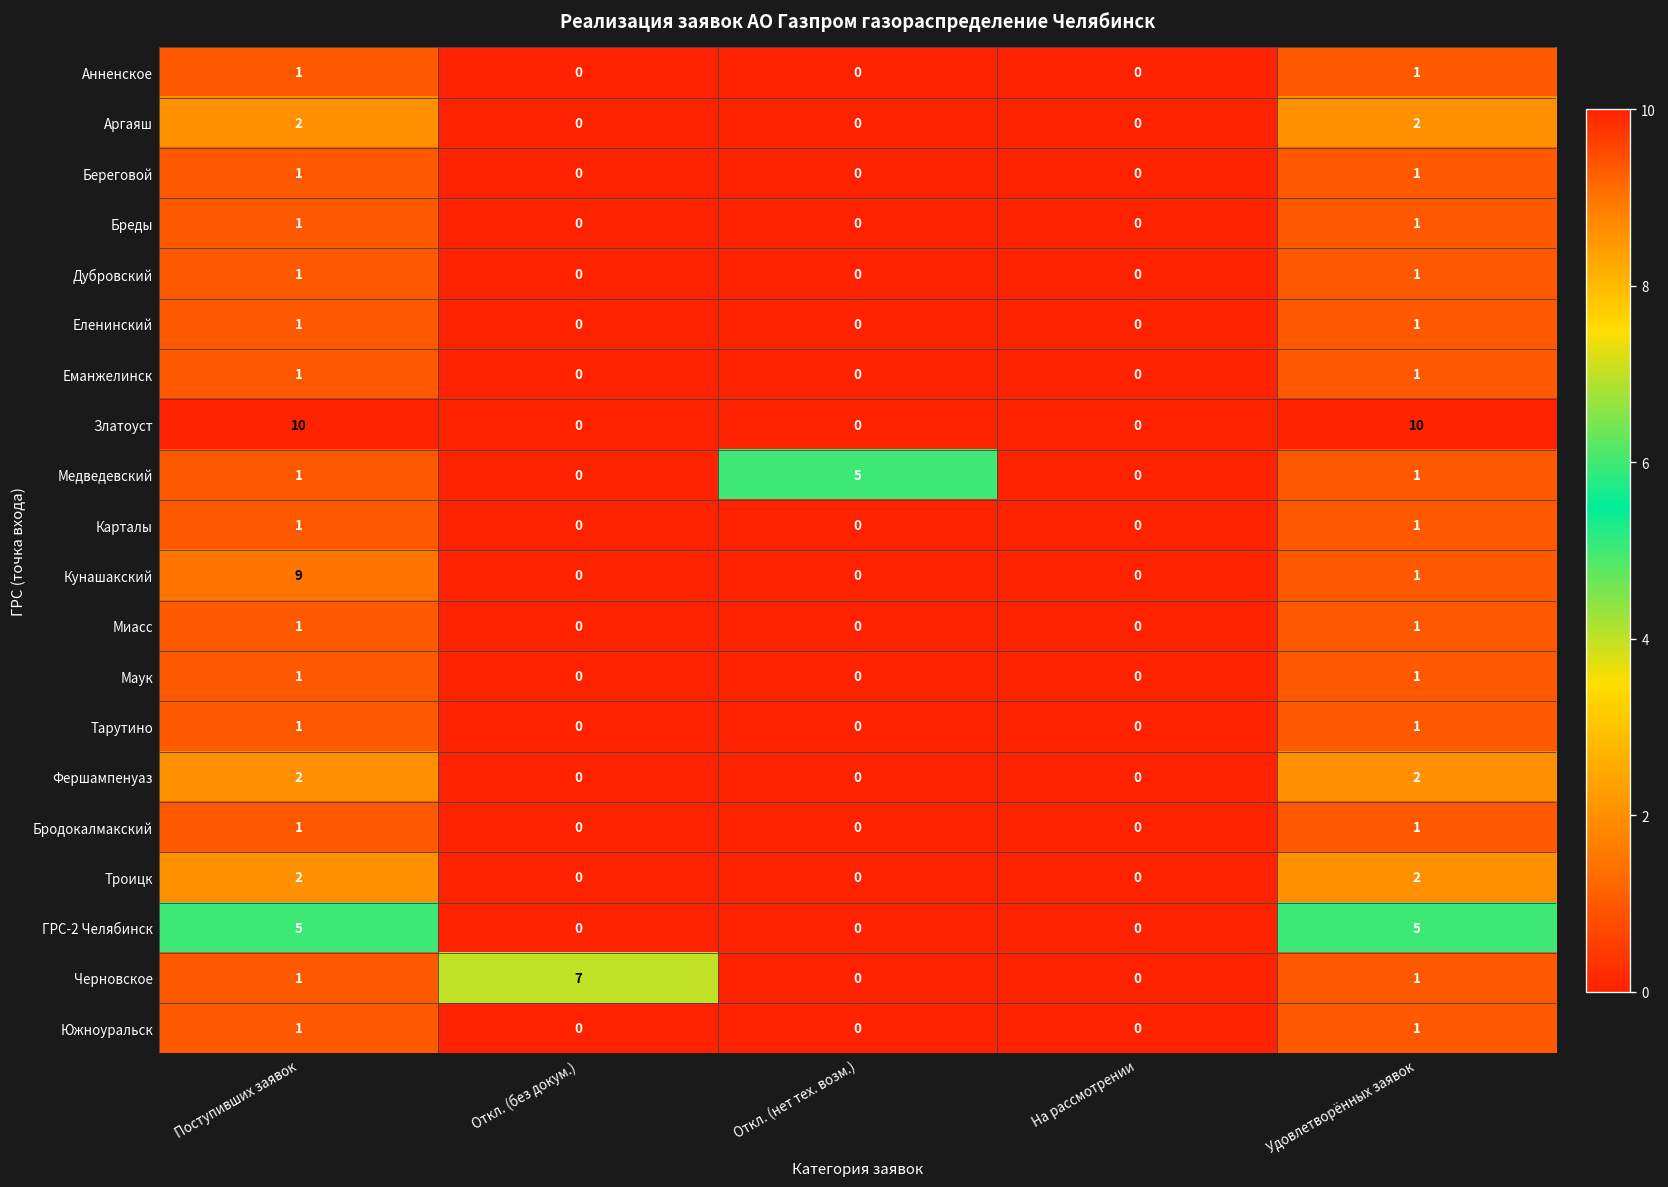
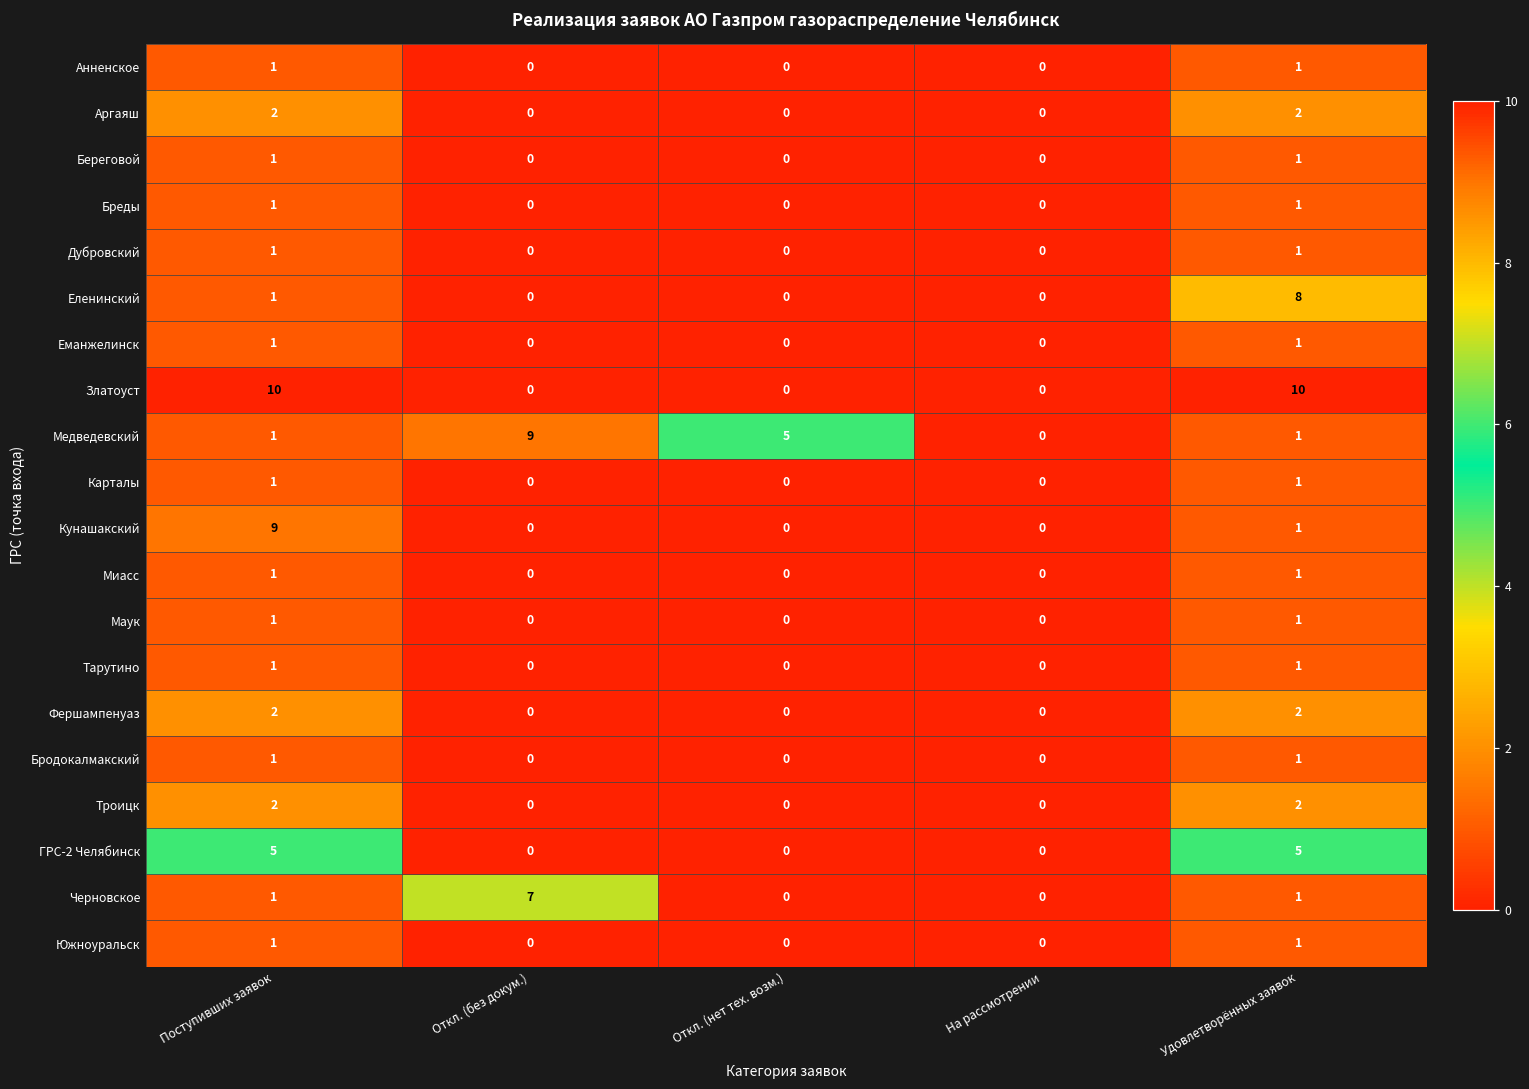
  {
    "Анненское": {
      "Поступивших заявок": 1,
      "Откл. (без докум.)": 0,
      "Откл. (нет тех. возм.)": 0,
      "На рассмотрении": 0,
      "Удовлетворённых заявок": 1
    },
    "Аргаяш": {
      "Поступивших заявок": 2,
      "Откл. (без докум.)": 0,
      "Откл. (нет тех. возм.)": 0,
      "На рассмотрении": 0,
      "Удовлетворённых заявок": 2
    },
    "Береговой": {
      "Поступивших заявок": 1,
      "Откл. (без докум.)": 0,
      "Откл. (нет тех. возм.)": 0,
      "На рассмотрении": 0,
      "Удовлетворённых заявок": 1
    },
    "Бреды": {
      "Поступивших заявок": 1,
      "Откл. (без докум.)": 0,
      "Откл. (нет тех. возм.)": 0,
      "На рассмотрении": 0,
      "Удовлетворённых заявок": 1
    },
    "Дубровский": {
      "Поступивших заявок": 1,
      "Откл. (без докум.)": 0,
      "Откл. (нет тех. возм.)": 0,
      "На рассмотрении": 0,
      "Удовлетворённых заявок": 1
    },
    "Еленинский": {
      "Поступивших заявок": 1,
      "Откл. (без докум.)": 0,
      "Откл. (нет тех. возм.)": 0,
      "На рассмотрении": 0,
-     "Удовлетворённых заявок": 1
+     "Удовлетворённых заявок": 8
    },
    "Еманжелинск": {
      "Поступивших заявок": 1,
      "Откл. (без докум.)": 0,
      "Откл. (нет тех. возм.)": 0,
      "На рассмотрении": 0,
      "Удовлетворённых заявок": 1
    },
    "Златоуст": {
      "Поступивших заявок": 10,
      "Откл. (без докум.)": 0,
      "Откл. (нет тех. возм.)": 0,
      "На рассмотрении": 0,
      "Удовлетворённых заявок": 10
    },
    "Медведевский": {
      "Поступивших заявок": 1,
-     "Откл. (без докум.)": 0,
+     "Откл. (без докум.)": 9,
      "Откл. (нет тех. возм.)": 5,
      "На рассмотрении": 0,
      "Удовлетворённых заявок": 1
    },
    "Карталы": {
      "Поступивших заявок": 1,
      "Откл. (без докум.)": 0,
      "Откл. (нет тех. возм.)": 0,
      "На рассмотрении": 0,
      "Удовлетворённых заявок": 1
    },
    "Кунашакский": {
      "Поступивших заявок": 9,
      "Откл. (без докум.)": 0,
      "Откл. (нет тех. возм.)": 0,
      "На рассмотрении": 0,
      "Удовлетворённых заявок": 1
    },
    "Миасс": {
      "Поступивших заявок": 1,
      "Откл. (без докум.)": 0,
      "Откл. (нет тех. возм.)": 0,
      "На рассмотрении": 0,
      "Удовлетворённых заявок": 1
    },
    "Маук": {
      "Поступивших заявок": 1,
      "Откл. (без докум.)": 0,
      "Откл. (нет тех. возм.)": 0,
      "На рассмотрении": 0,
      "Удовлетворённых заявок": 1
    },
    "Тарутино": {
      "Поступивших заявок": 1,
      "Откл. (без докум.)": 0,
      "Откл. (нет тех. возм.)": 0,
      "На рассмотрении": 0,
      "Удовлетворённых заявок": 1
    },
    "Фершампенуаз": {
      "Поступивших заявок": 2,
      "Откл. (без докум.)": 0,
      "Откл. (нет тех. возм.)": 0,
      "На рассмотрении": 0,
      "Удовлетворённых заявок": 2
    },
    "Бродокалмакский": {
      "Поступивших заявок": 1,
      "Откл. (без докум.)": 0,
      "Откл. (нет тех. возм.)": 0,
      "На рассмотрении": 0,
      "Удовлетворённых заявок": 1
    },
    "Троицк": {
      "Поступивших заявок": 2,
      "Откл. (без докум.)": 0,
      "Откл. (нет тех. возм.)": 0,
      "На рассмотрении": 0,
      "Удовлетворённых заявок": 2
    },
    "ГРС-2 Челябинск": {
      "Поступивших заявок": 5,
      "Откл. (без докум.)": 0,
      "Откл. (нет тех. возм.)": 0,
      "На рассмотрении": 0,
      "Удовлетворённых заявок": 5
    },
    "Черновское": {
      "Поступивших заявок": 1,
      "Откл. (без докум.)": 7,
      "Откл. (нет тех. возм.)": 0,
      "На рассмотрении": 0,
      "Удовлетворённых заявок": 1
    },
    "Южноуральск": {
      "Поступивших заявок": 1,
      "Откл. (без докум.)": 0,
      "Откл. (нет тех. возм.)": 0,
      "На рассмотрении": 0,
      "Удовлетворённых заявок": 1
    }
  }
